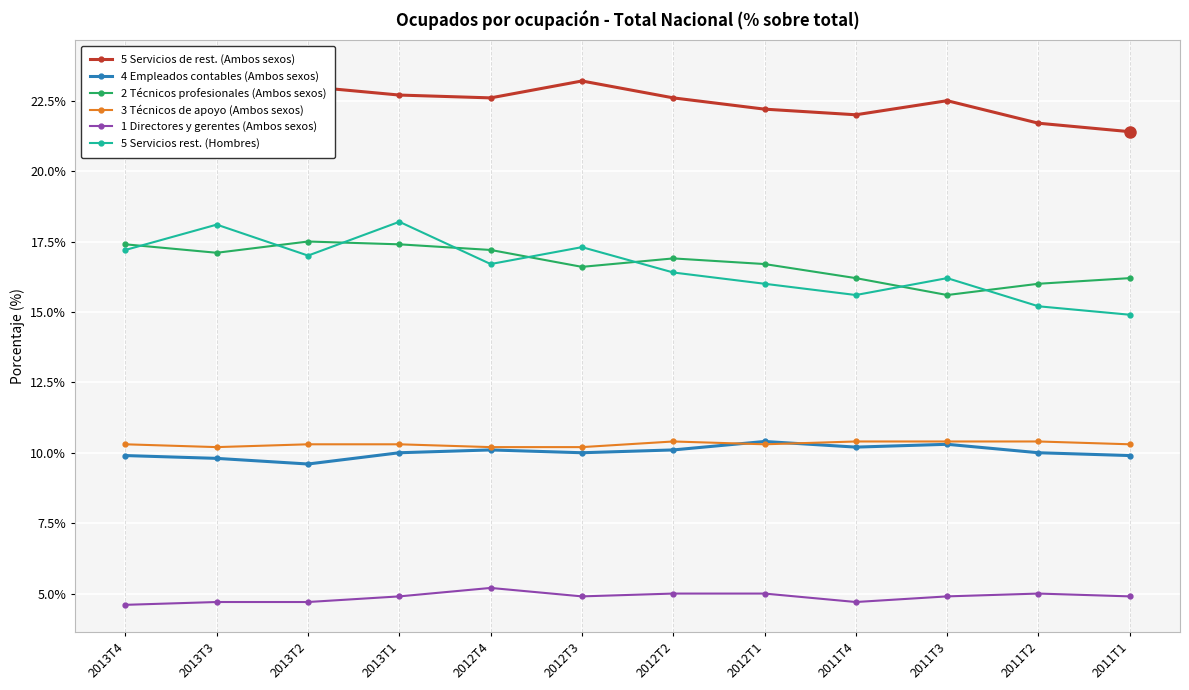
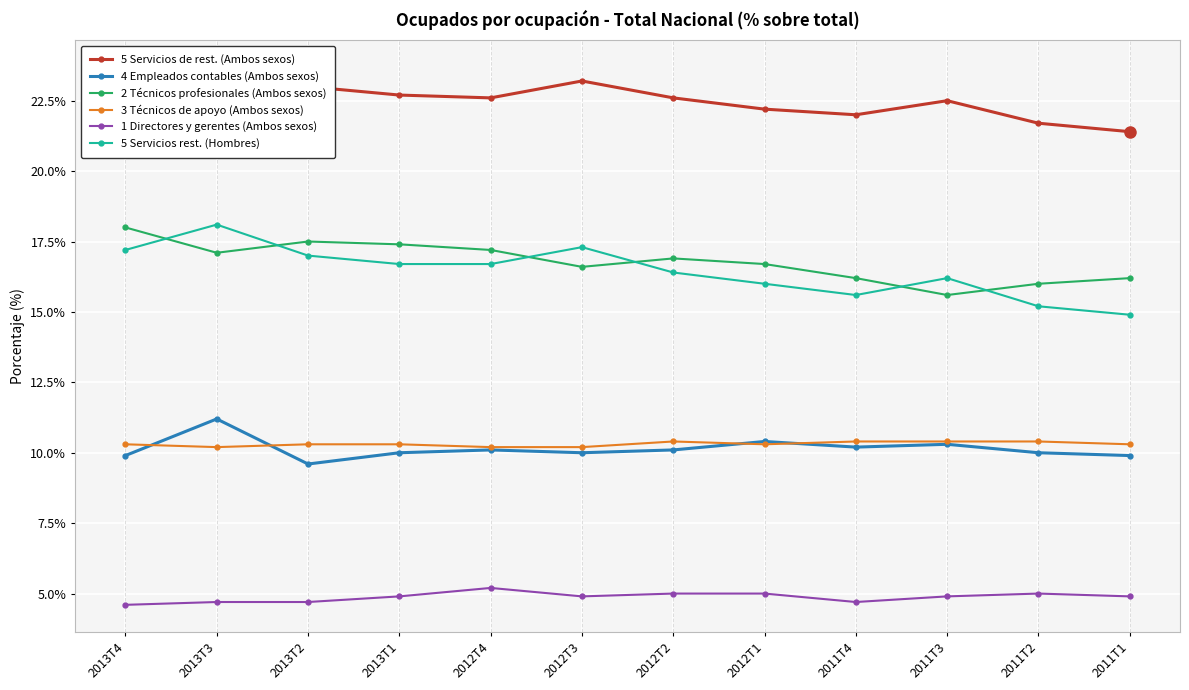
  {
    "4 Empleados contables (Ambos sexos)": {
      "2013T4": "9.9%",
-     "2013T3": "9.8%",
+     "2013T3": "11.2%",
      "2013T2": "9.6%",
      "2013T1": "10.0%",
      "2012T4": "10.1%",
      "2012T3": "10.0%",
      "2012T2": "10.1%",
      "2012T1": "10.4%",
      "2011T4": "10.2%",
      "2011T3": "10.3%",
      "2011T2": "10.0%",
      "2011T1": "9.9%"
    },
    "2 Técnicos profesionales (Ambos sexos)": {
-     "2013T4": "17.4%",
+     "2013T4": "18.0%",
      "2013T3": "17.1%",
      "2013T2": "17.5%",
      "2013T1": "17.4%",
      "2012T4": "17.2%",
      "2012T3": "16.6%",
      "2012T2": "16.9%",
      "2012T1": "16.7%",
      "2011T4": "16.2%",
      "2011T3": "15.6%",
      "2011T2": "16.0%",
      "2011T1": "16.2%"
    },
    "3 Técnicos de apoyo (Ambos sexos)": {
      "2013T4": "10.3%",
      "2013T3": "10.2%",
      "2013T2": "10.3%",
      "2013T1": "10.3%",
      "2012T4": "10.2%",
      "2012T3": "10.2%",
      "2012T2": "10.4%",
      "2012T1": "10.3%",
      "2011T4": "10.4%",
      "2011T3": "10.4%",
      "2011T2": "10.4%",
      "2011T1": "10.3%"
    },
    "1 Directores y gerentes (Ambos sexos)": {
      "2013T4": "4.6%",
      "2013T3": "4.7%",
      "2013T2": "4.7%",
      "2013T1": "4.9%",
      "2012T4": "5.2%",
      "2012T3": "4.9%",
      "2012T2": "5.0%",
      "2012T1": "5.0%",
      "2011T4": "4.7%",
      "2011T3": "4.9%",
      "2011T2": "5.0%",
      "2011T1": "4.9%"
    },
    "5 Servicios rest. (Hombres)": {
      "2013T4": "17.2%",
      "2013T3": "18.1%",
      "2013T2": "17.0%",
-     "2013T1": "18.2%",
+     "2013T1": "16.7%",
      "2012T4": "16.7%",
      "2012T3": "17.3%",
      "2012T2": "16.4%",
      "2012T1": "16.0%",
      "2011T4": "15.6%",
      "2011T3": "16.2%",
      "2011T2": "15.2%",
      "2011T1": "14.9%"
    }
  }
